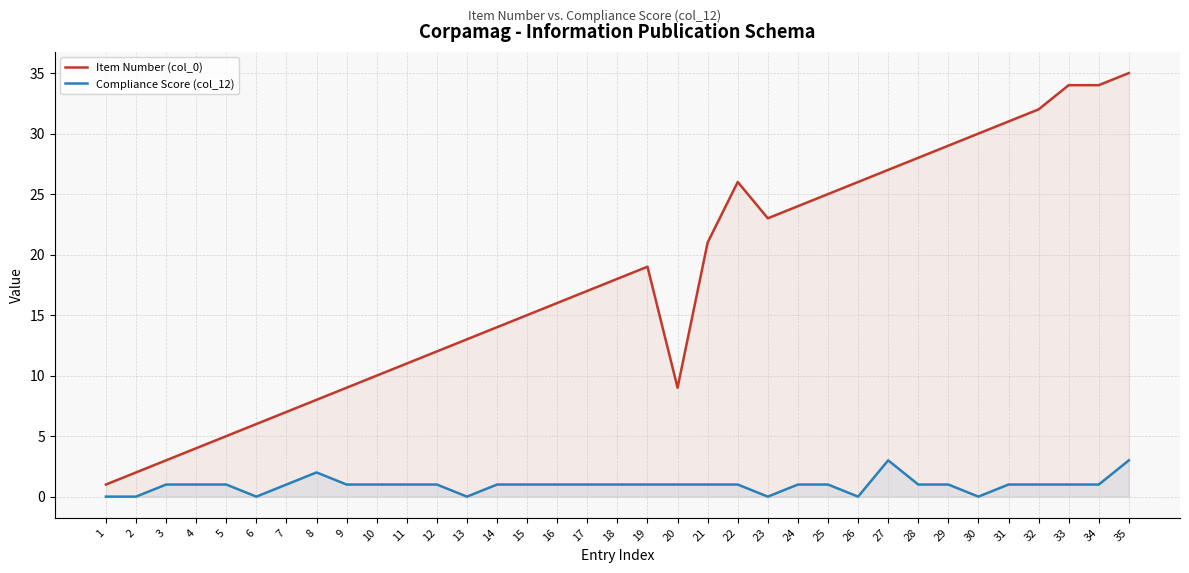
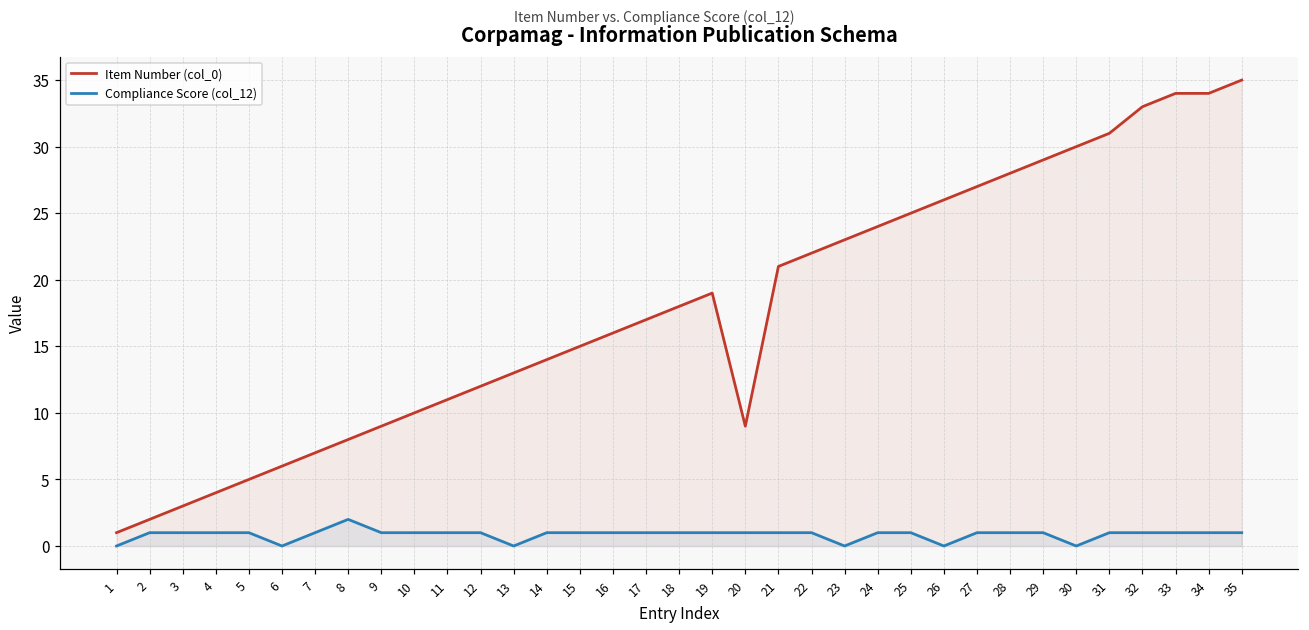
  {
    "Item Number (col_0)": {
      "1": 1,
      "2": 2,
      "3": 3,
      "4": 4,
      "5": 5,
      "6": 6,
      "7": 7,
      "8": 8,
      "9": 9,
      "10": 10,
      "11": 11,
      "12": 12,
      "13": 13,
      "14": 14,
      "15": 15,
      "16": 16,
      "17": 17,
      "18": 18,
      "19": 19,
      "20": 9,
      "21": 21,
-     "22": 26,
+     "22": 22,
      "23": 23,
      "24": 24,
      "25": 25,
      "26": 26,
      "27": 27,
      "28": 28,
      "29": 29,
      "30": 30,
      "31": 31,
-     "32": 32,
+     "32": 33,
      "33": 34,
      "34": 34,
      "35": 35
    },
    "Compliance Score (col_12)": {
      "1": 0,
-     "2": 0,
+     "2": 1,
      "3": 1,
      "4": 1,
      "5": 1,
      "6": 0,
      "7": 1,
      "8": 2,
      "9": 1,
      "10": 1,
      "11": 1,
      "12": 1,
      "13": 0,
      "14": 1,
      "15": 1,
      "16": 1,
      "17": 1,
      "18": 1,
      "19": 1,
      "20": 1,
      "21": 1,
      "22": 1,
      "23": 0,
      "24": 1,
      "25": 1,
      "26": 0,
-     "27": 3,
+     "27": 1,
      "28": 1,
      "29": 1,
      "30": 0,
      "31": 1,
      "32": 1,
      "33": 1,
      "34": 1,
-     "35": 3
+     "35": 1
    }
  }
